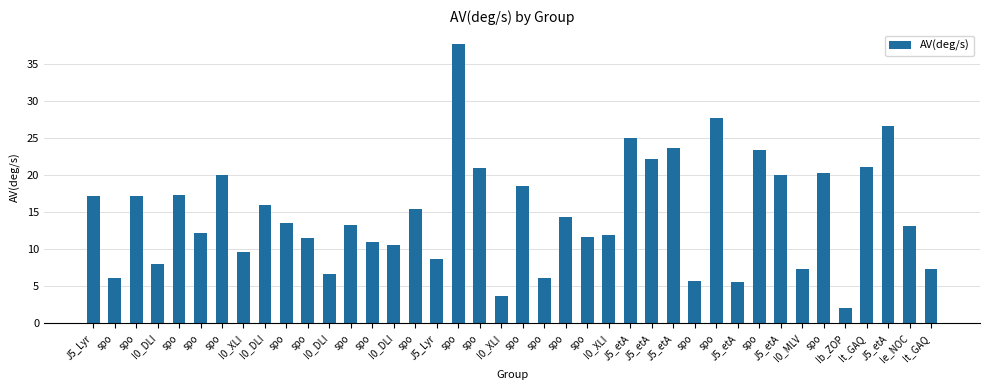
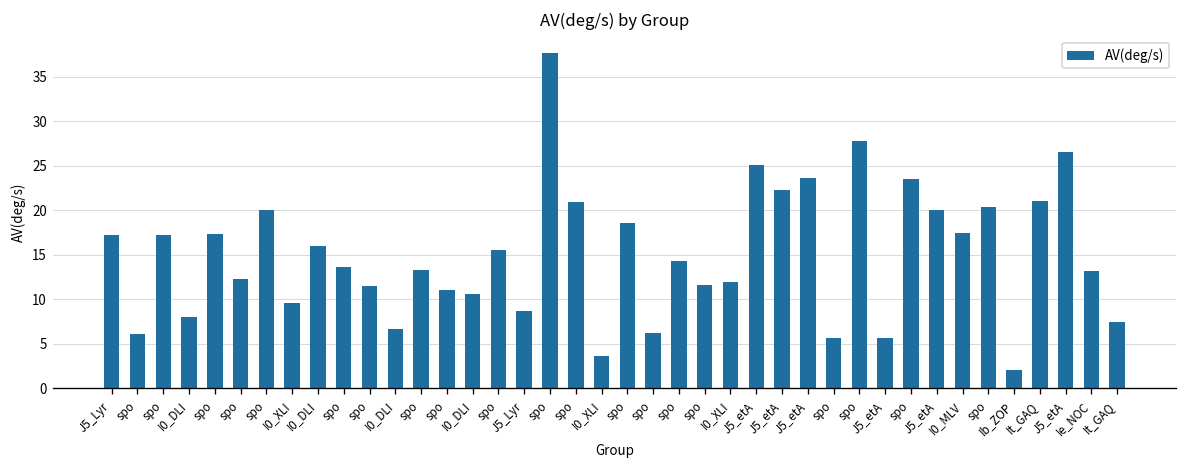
  {
-   "I0_MLV": 7,
+   "I0_MLV": 17,
    "Ib_ZOP": 2,
    "Ie_NOC": 13
  }
